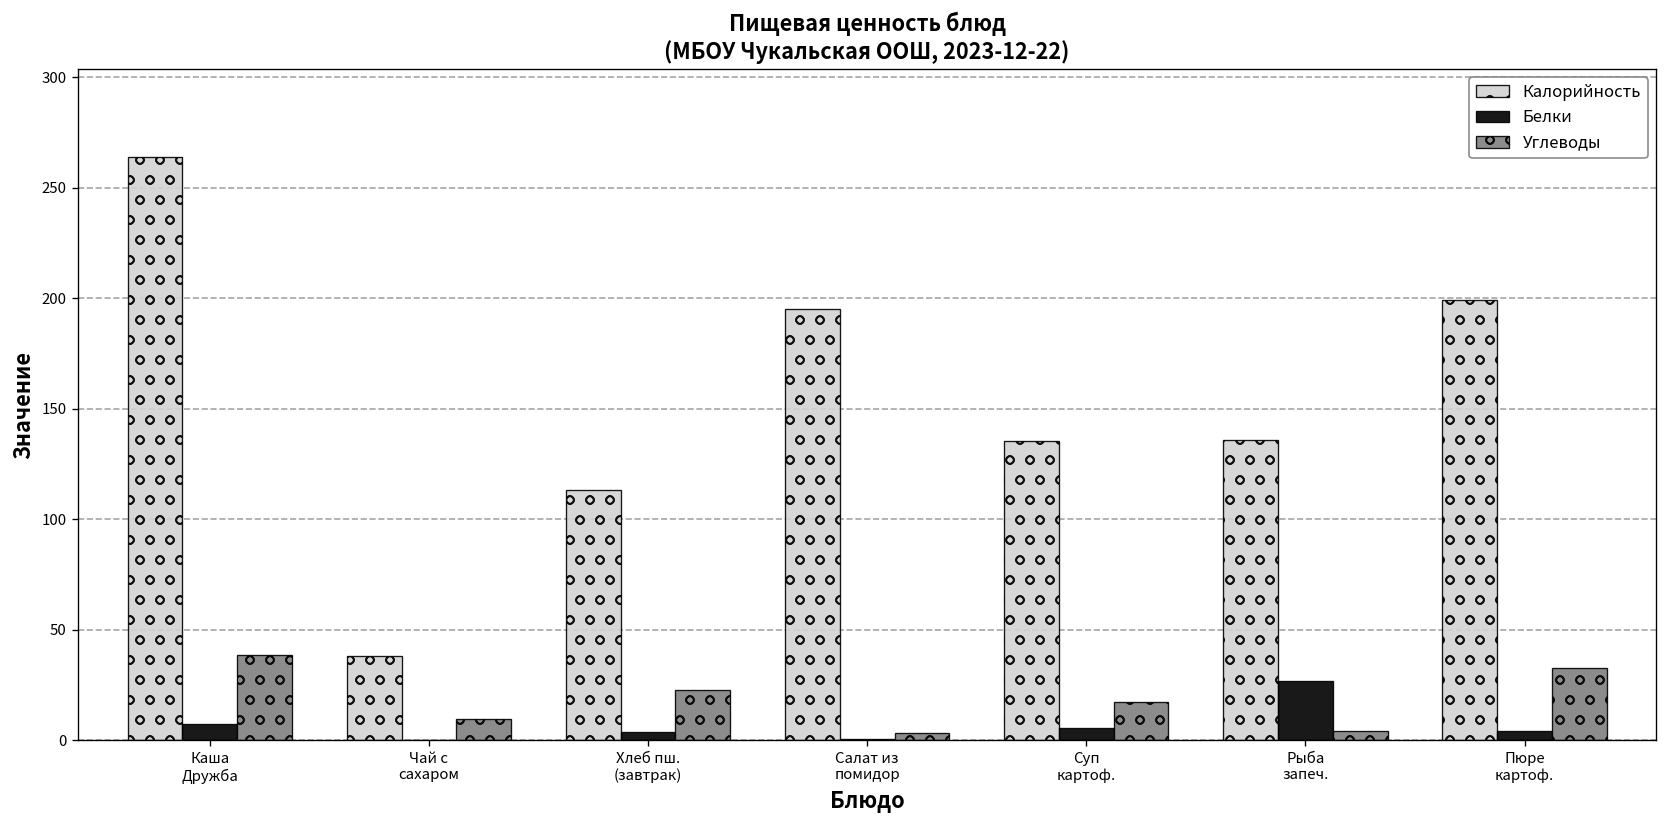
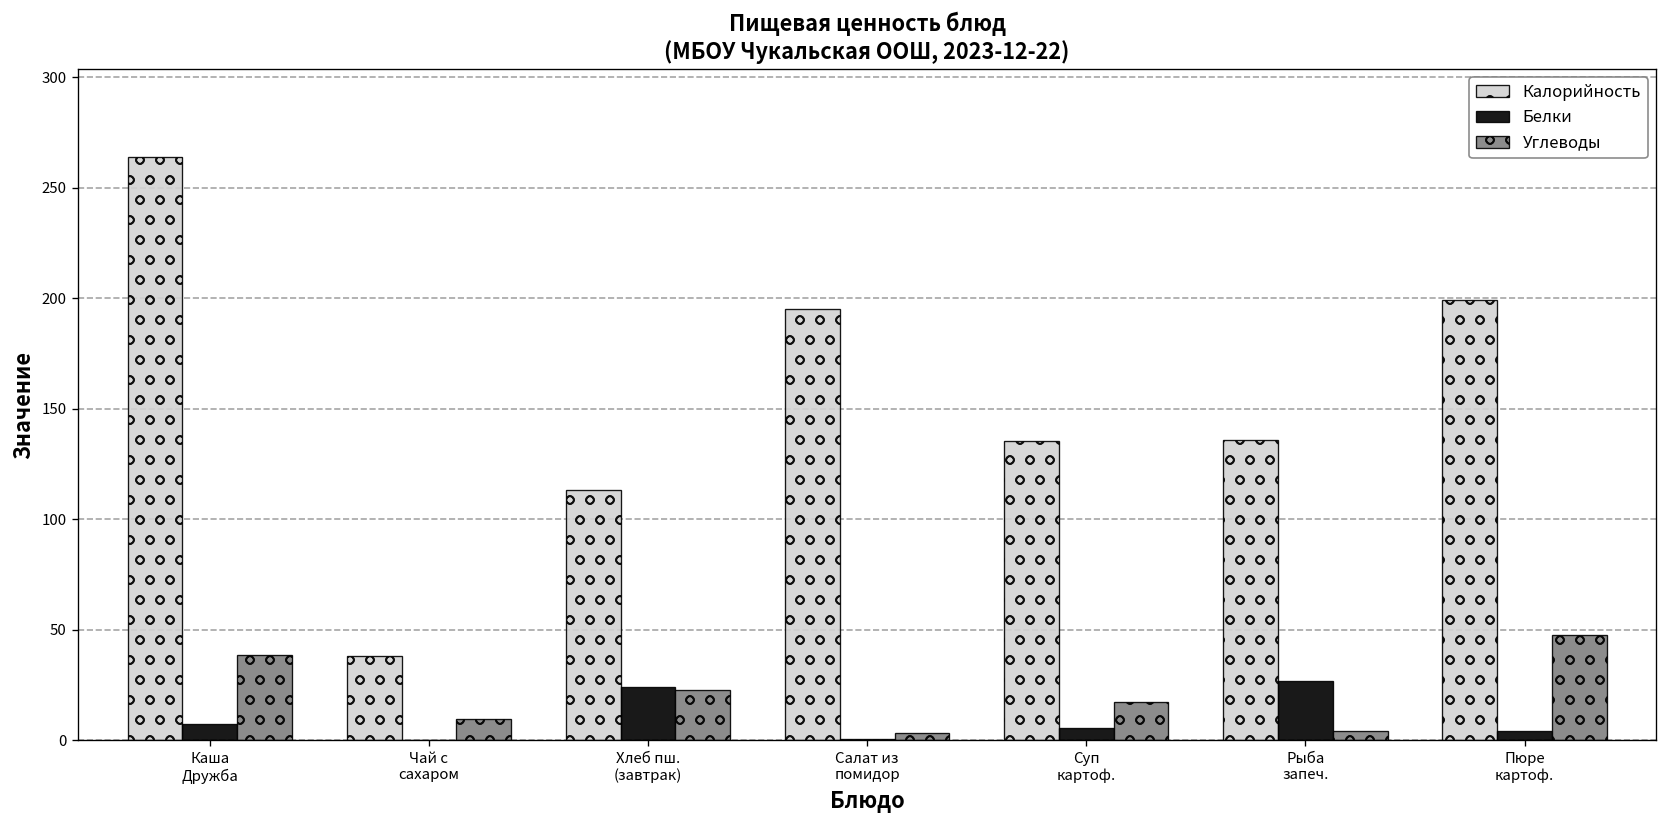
  {
    "Калорийность": {
      "Каша Дружба": 264,
      "Чай с сахаром": 38,
      "Хлеб пш. (завтрак)": 113,
      "Салат из помидор": 195,
      "Суп картоф.": 136,
      "Рыба запеч.": 136,
      "Пюре картоф.": 199
    },
    "Белки": {
      "Каша Дружба": 7,
-     "Хлеб пш. (завтрак)": 4,
+     "Хлеб пш. (завтрак)": 24,
      "Суп картоф.": 6,
      "Рыба запеч.": 27,
      "Пюре картоф.": 4
    },
    "Углеводы": {
      "Каша Дружба": 39,
      "Чай с сахаром": 10,
      "Хлеб пш. (завтрак)": 23,
      "Салат из помидор": 3,
      "Суп картоф.": 17,
      "Рыба запеч.": 4,
-     "Пюре картоф.": 33
+     "Пюре картоф.": 48
    }
  }
